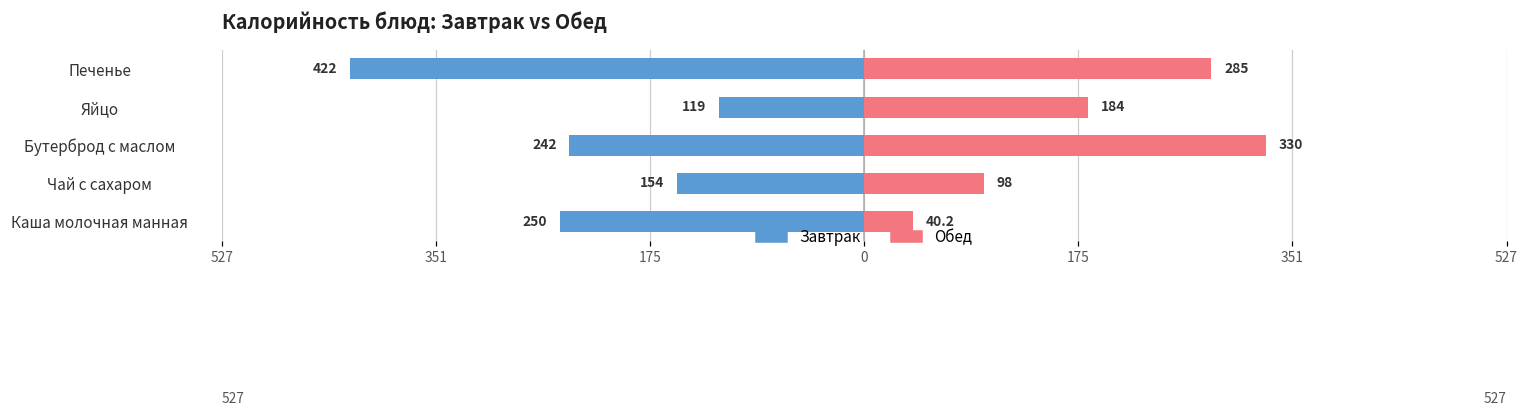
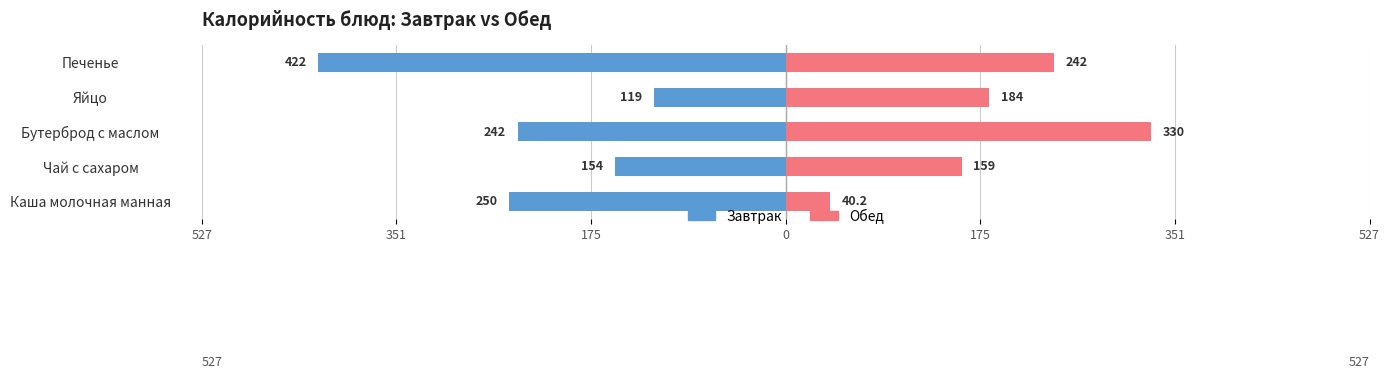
  {
    "Обед": {
-     "Печенье": 285,
+     "Печенье": 242,
      "Яйцо": 184,
      "Бутерброд с маслом": 330,
-     "Чай с сахаром": 98,
+     "Чай с сахаром": 159,
      "Каша молочная манная": 40.2
    }
  }
